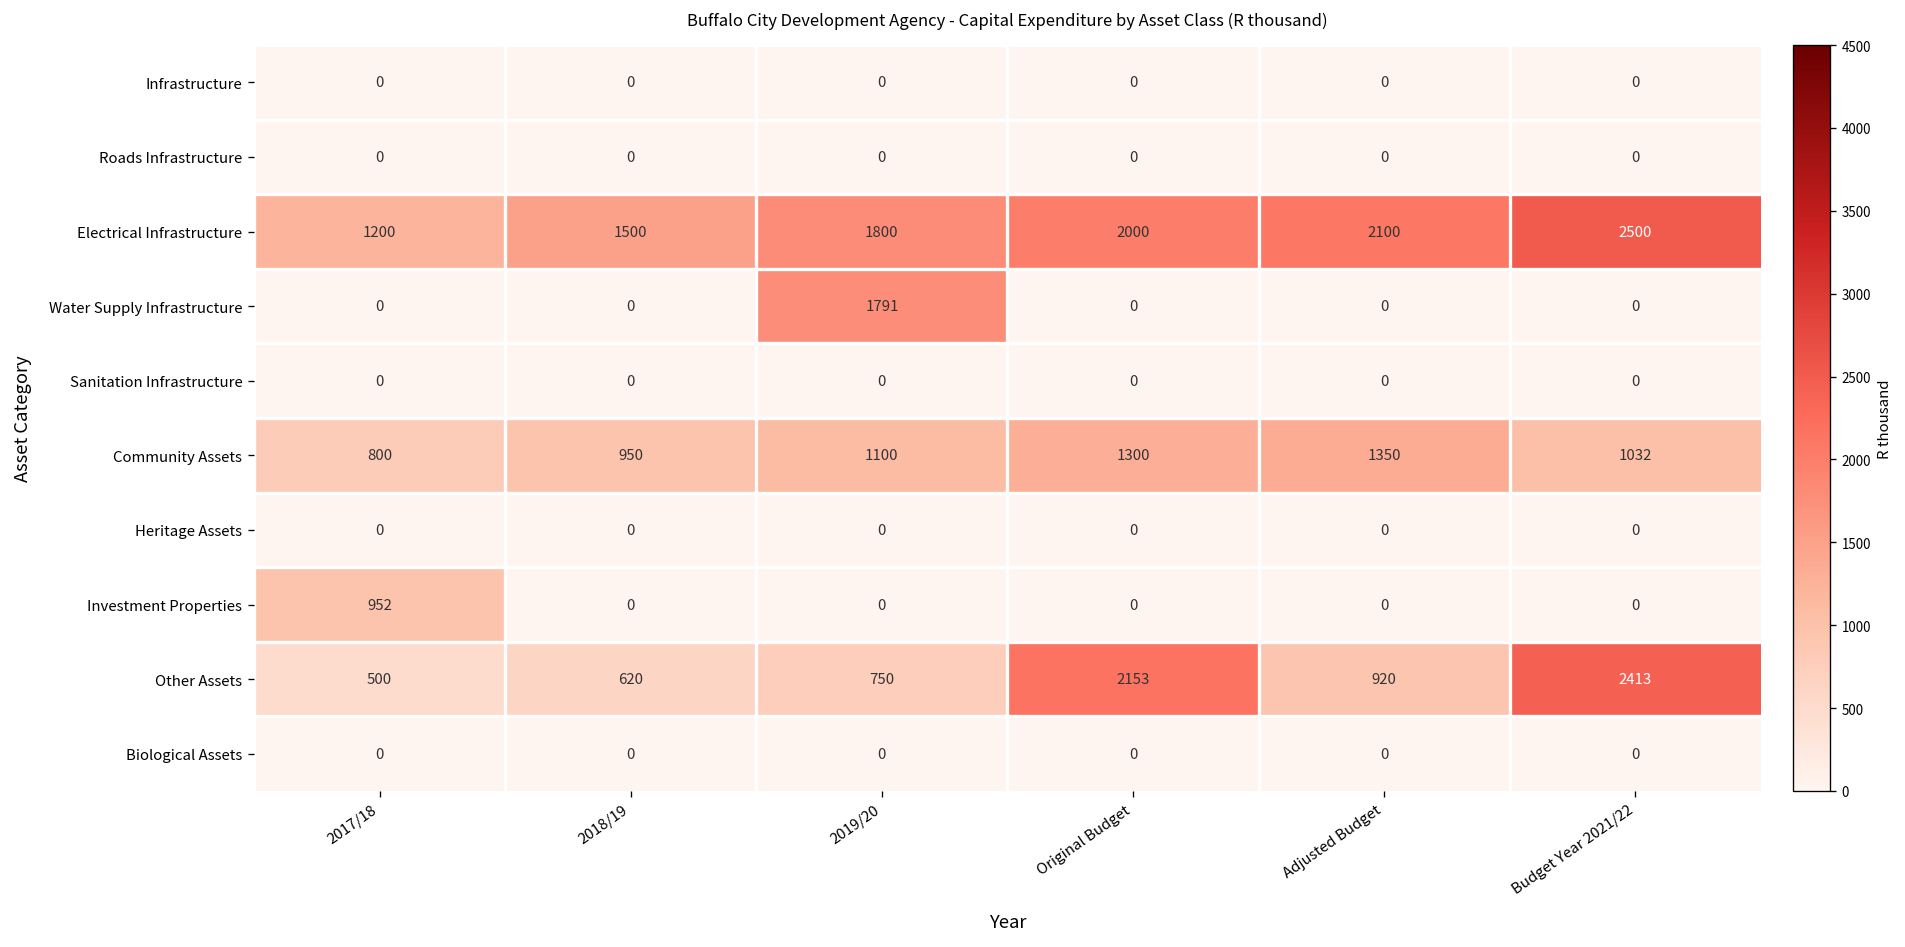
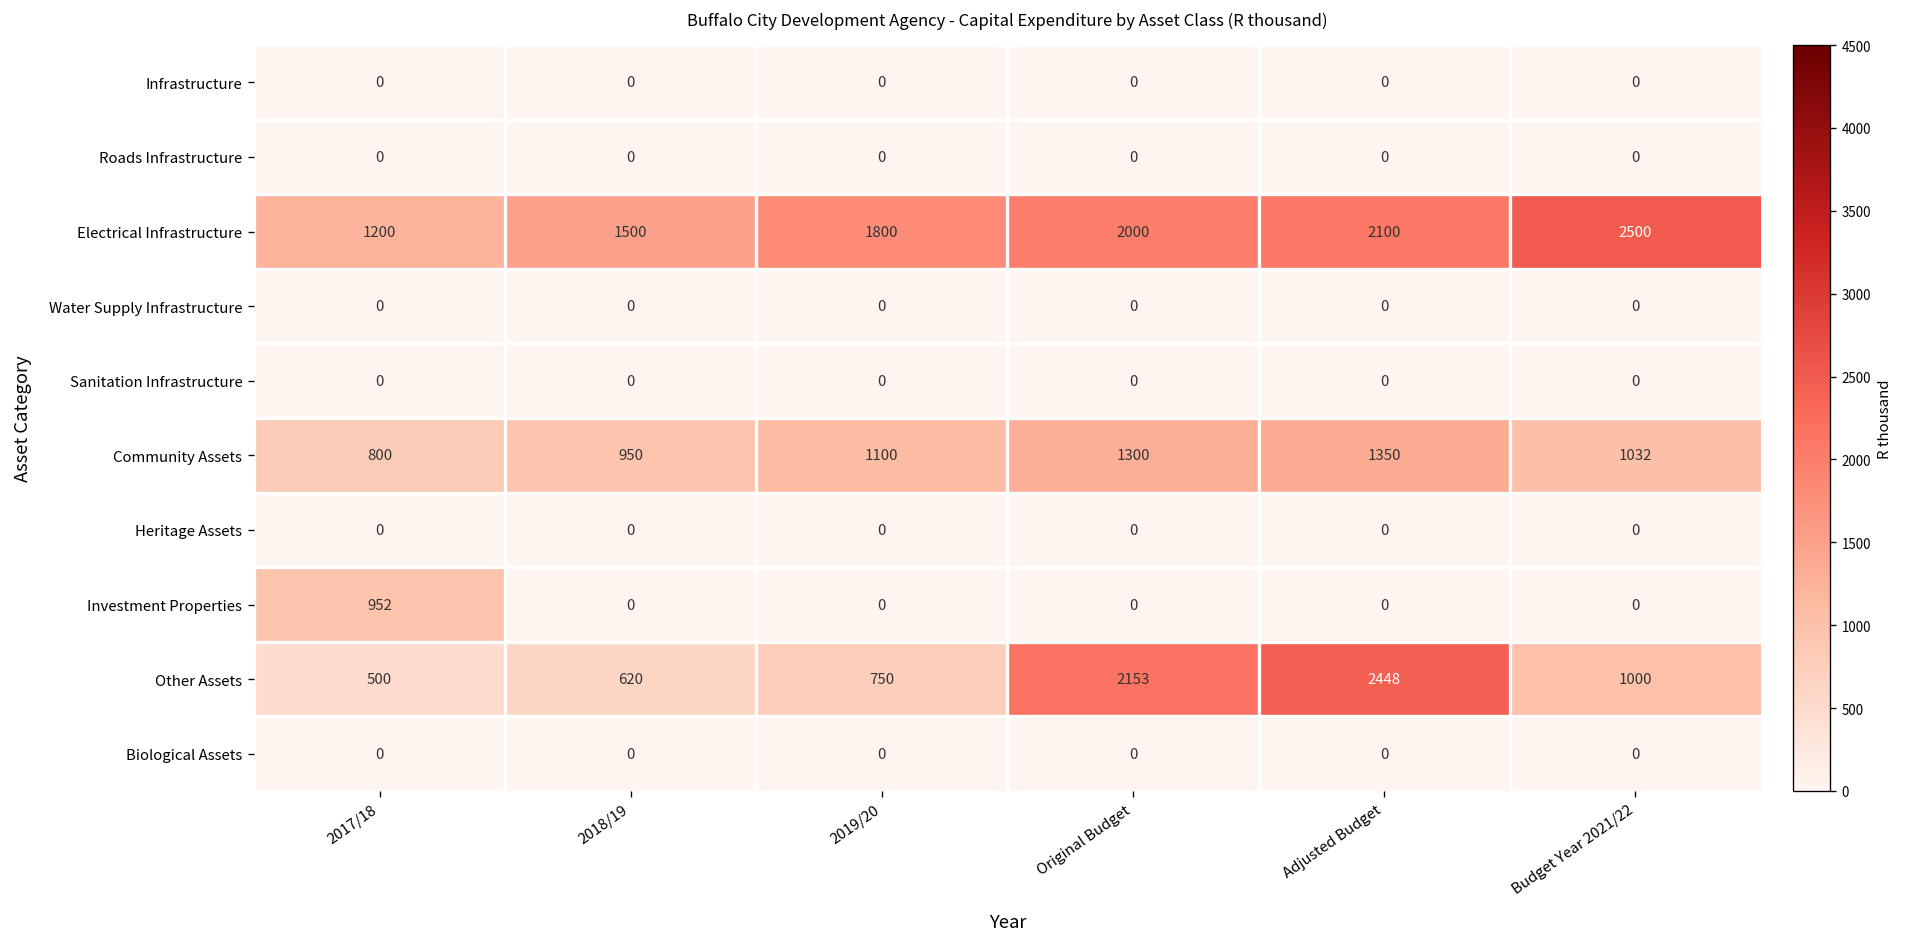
  {
    "Infrastructure": {
      "2017/18": 0,
      "2018/19": 0,
      "2019/20": 0,
      "Original Budget": 0,
      "Adjusted Budget": 0,
      "Budget Year 2021/22": 0
    },
    "Roads Infrastructure": {
      "2017/18": 0,
      "2018/19": 0,
      "2019/20": 0,
      "Original Budget": 0,
      "Adjusted Budget": 0,
      "Budget Year 2021/22": 0
    },
    "Electrical Infrastructure": {
      "2017/18": 1200,
      "2018/19": 1500,
      "2019/20": 1800,
      "Original Budget": 2000,
      "Adjusted Budget": 2100,
      "Budget Year 2021/22": 2500
    },
    "Water Supply Infrastructure": {
      "2017/18": 0,
      "2018/19": 0,
-     "2019/20": 1791,
+     "2019/20": 0,
      "Original Budget": 0,
      "Adjusted Budget": 0,
      "Budget Year 2021/22": 0
    },
    "Sanitation Infrastructure": {
      "2017/18": 0,
      "2018/19": 0,
      "2019/20": 0,
      "Original Budget": 0,
      "Adjusted Budget": 0,
      "Budget Year 2021/22": 0
    },
    "Community Assets": {
      "2017/18": 800,
      "2018/19": 950,
      "2019/20": 1100,
      "Original Budget": 1300,
      "Adjusted Budget": 1350,
      "Budget Year 2021/22": 1032
    },
    "Heritage Assets": {
      "2017/18": 0,
      "2018/19": 0,
      "2019/20": 0,
      "Original Budget": 0,
      "Adjusted Budget": 0,
      "Budget Year 2021/22": 0
    },
    "Investment Properties": {
      "2017/18": 952,
      "2018/19": 0,
      "2019/20": 0,
      "Original Budget": 0,
      "Adjusted Budget": 0,
      "Budget Year 2021/22": 0
    },
    "Other Assets": {
      "2017/18": 500,
      "2018/19": 620,
      "2019/20": 750,
      "Original Budget": 2153,
-     "Adjusted Budget": 920,
-     "Budget Year 2021/22": 2413
+     "Adjusted Budget": 2448,
+     "Budget Year 2021/22": 1000
    },
    "Biological Assets": {
      "2017/18": 0,
      "2018/19": 0,
      "2019/20": 0,
      "Original Budget": 0,
      "Adjusted Budget": 0,
      "Budget Year 2021/22": 0
    }
  }
